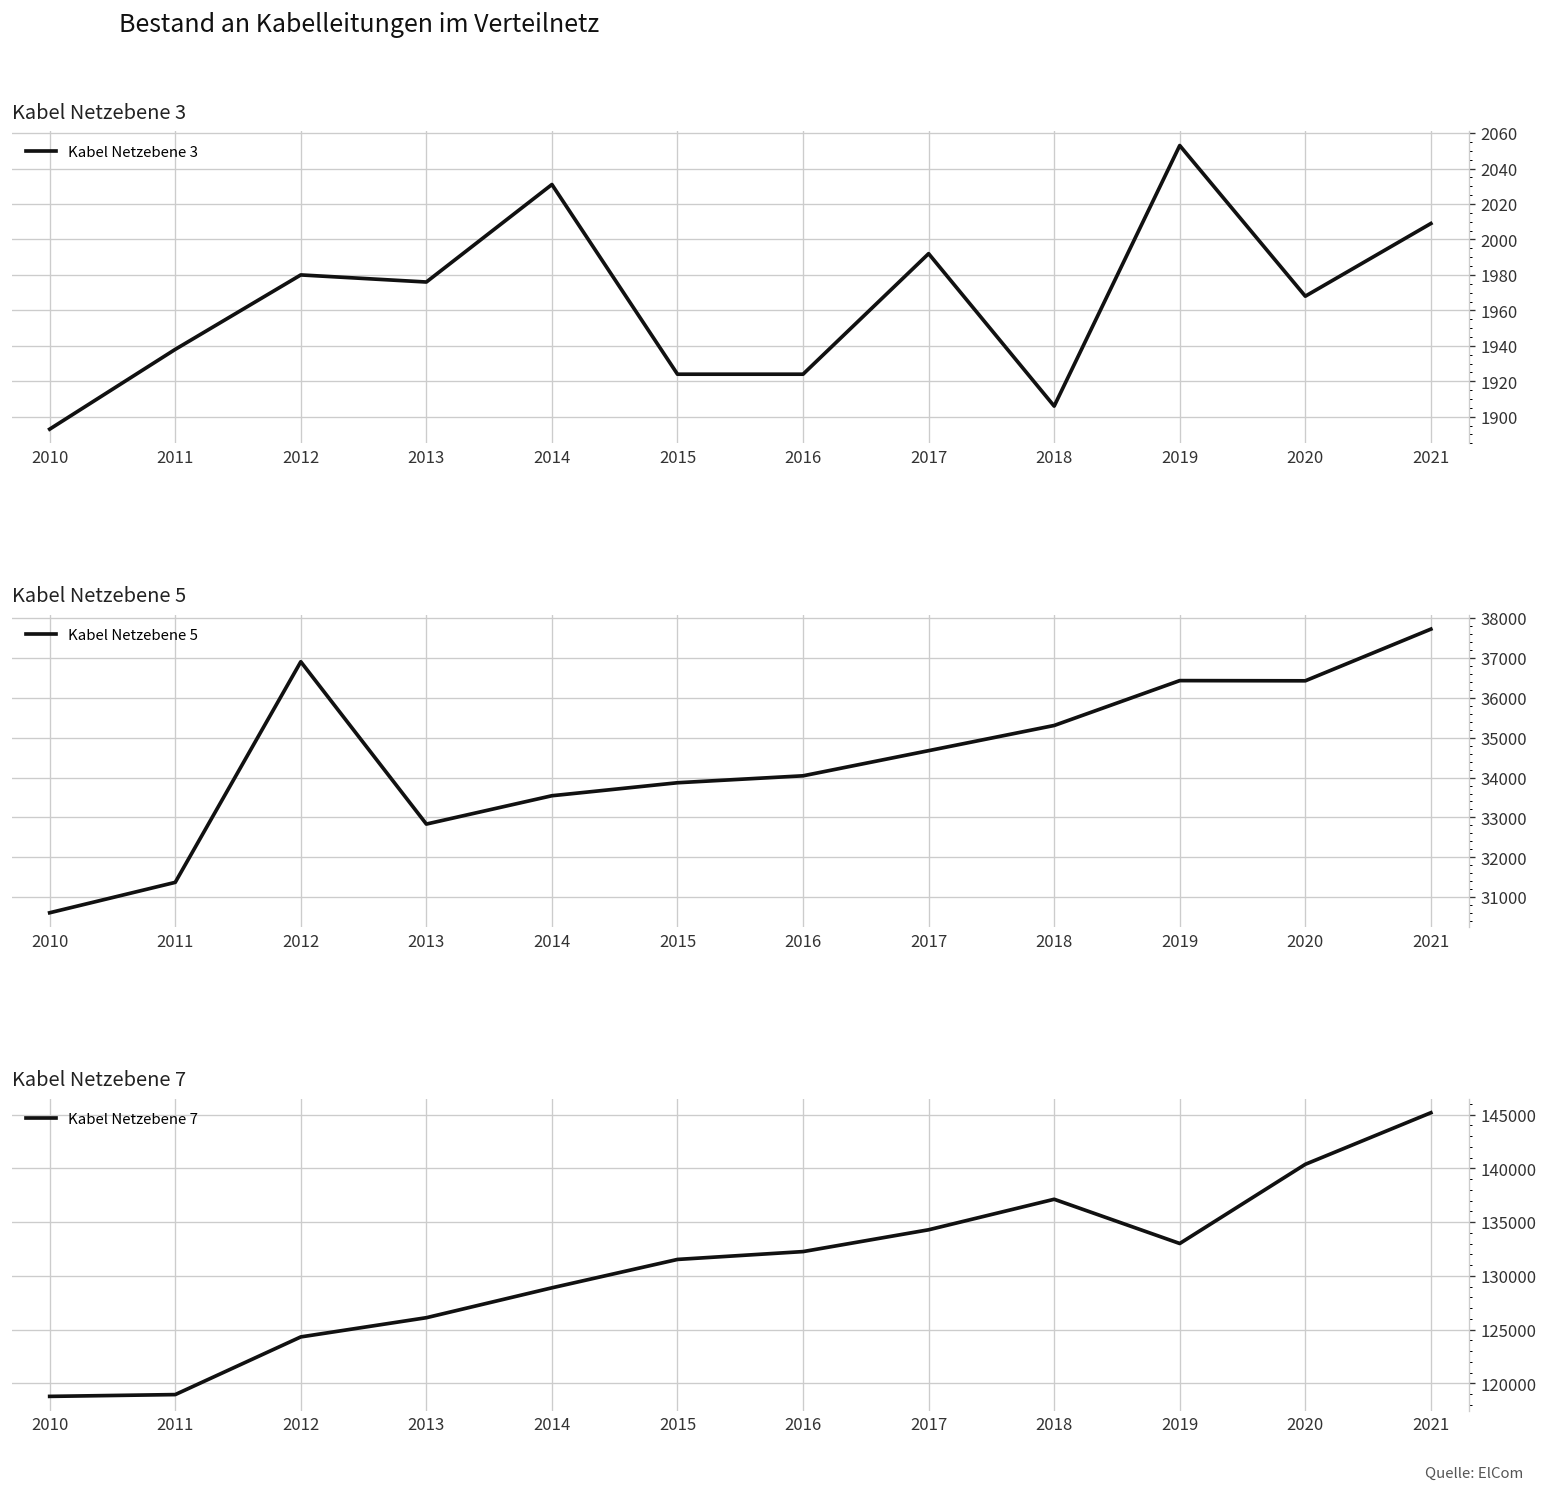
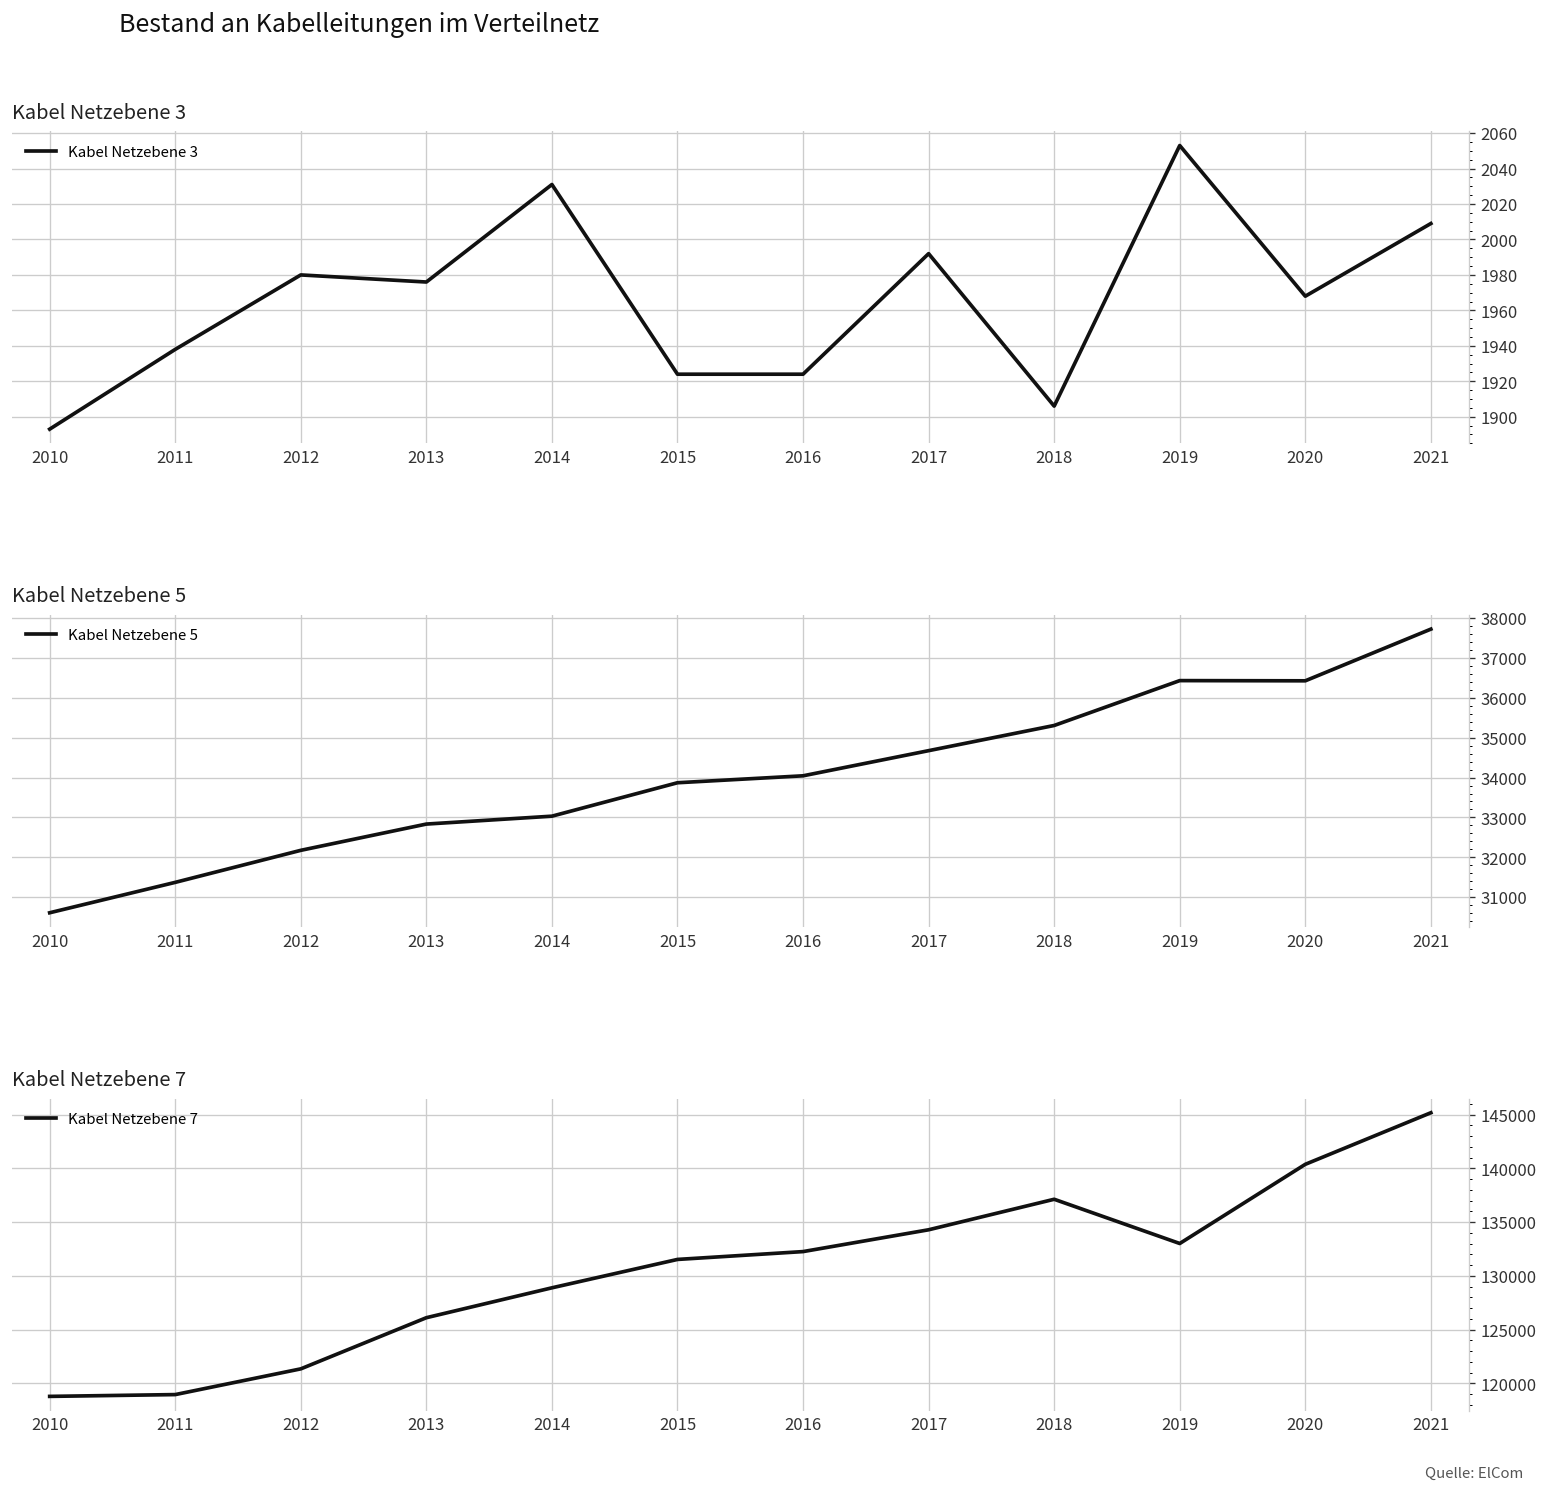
  {
    "Kabel Netzebene 3": {
      "2010": 1893,
      "2011": 1938,
      "2012": 1980,
      "2013": 1976,
      "2014": 2031,
      "2015": 1924,
      "2016": 1924,
      "2017": 1992,
      "2018": 1906,
      "2019": 2053,
      "2020": 1968,
      "2021": 2009
    },
    "Kabel Netzebene 5": {
      "2010": 30600,
      "2011": 31400,
-     "2012": 36900,
+     "2012": 32200,
      "2013": 32800,
-     "2014": 33500,
+     "2014": 33000,
      "2015": 33900,
      "2016": 34000,
      "2017": 34700,
      "2018": 35300,
      "2019": 36400,
      "2020": 36400,
      "2021": 37700
    },
    "Kabel Netzebene 7": {
      "2010": 119000,
      "2011": 119000,
-     "2012": 124000,
+     "2012": 121000,
      "2013": 126000,
      "2014": 129000,
      "2015": 132000,
      "2016": 132000,
      "2017": 134000,
      "2018": 137000,
      "2019": 133000,
      "2020": 140000,
      "2021": 145000
    }
  }
